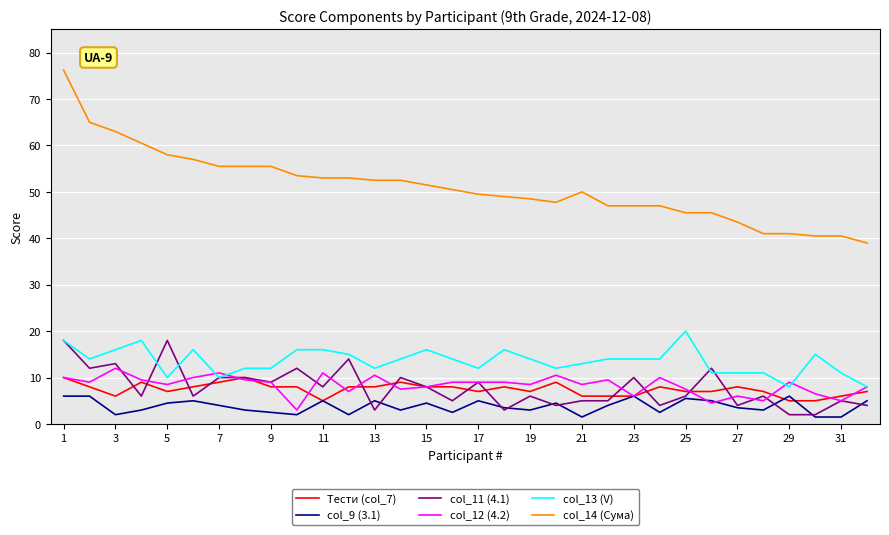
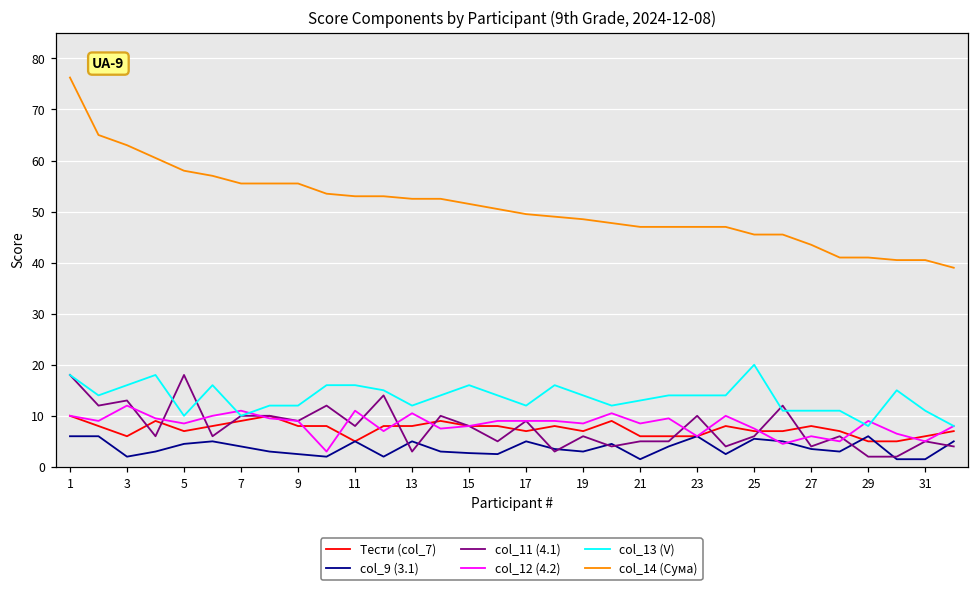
  {
    "Тести (col_7)": {
      "3": 6,
      "5": 7,
      "7": 9,
      "9": 8,
      "13": 8,
      "17": 7,
      "19": 7,
      "21": 6,
      "27": 8,
      "29": 5,
      "31": 6
    },
    "col_9 (3.1)": {
      "1": 6,
      "3": 2,
      "5": 5,
      "7": 4,
      "9": 3,
      "13": 5,
-     "15": 5,
+     "15": 3,
      "17": 5,
      "19": 3,
      "21": 2,
      "29": 6,
      "31": 2
    },
    "col_11 (4.1)": {
      "3": 13,
      "5": 18,
      "11": 8,
      "13": 3,
      "19": 6,
      "21": 5,
      "23": 10,
      "29": 2
    },
    "col_12 (4.2)": {
      "3": 12,
      "5": 9,
      "7": 11,
      "11": 11,
      "13": 11,
      "19": 9,
      "21": 9,
      "27": 6,
      "29": 9
    },
    "col_13 (V)": {
      "3": 16,
      "5": 10,
      "9": 12,
      "11": 16,
      "13": 12,
      "15": 16,
      "17": 12,
      "19": 14,
      "21": 13,
      "23": 14,
      "25": 20,
      "27": 11,
      "29": 8,
      "31": 11
    },
    "col_14 (Сума)": {
      "1": 76,
      "3": 63,
      "5": 58,
      "7": 56,
      "9": 56,
      "11": 53,
      "13": 53,
      "15": 52,
      "17": 50,
      "19": 49,
-     "21": 50,
+     "21": 47,
      "23": 47,
      "25": 46,
      "27": 44,
      "29": 41,
      "31": 41
    }
  }
